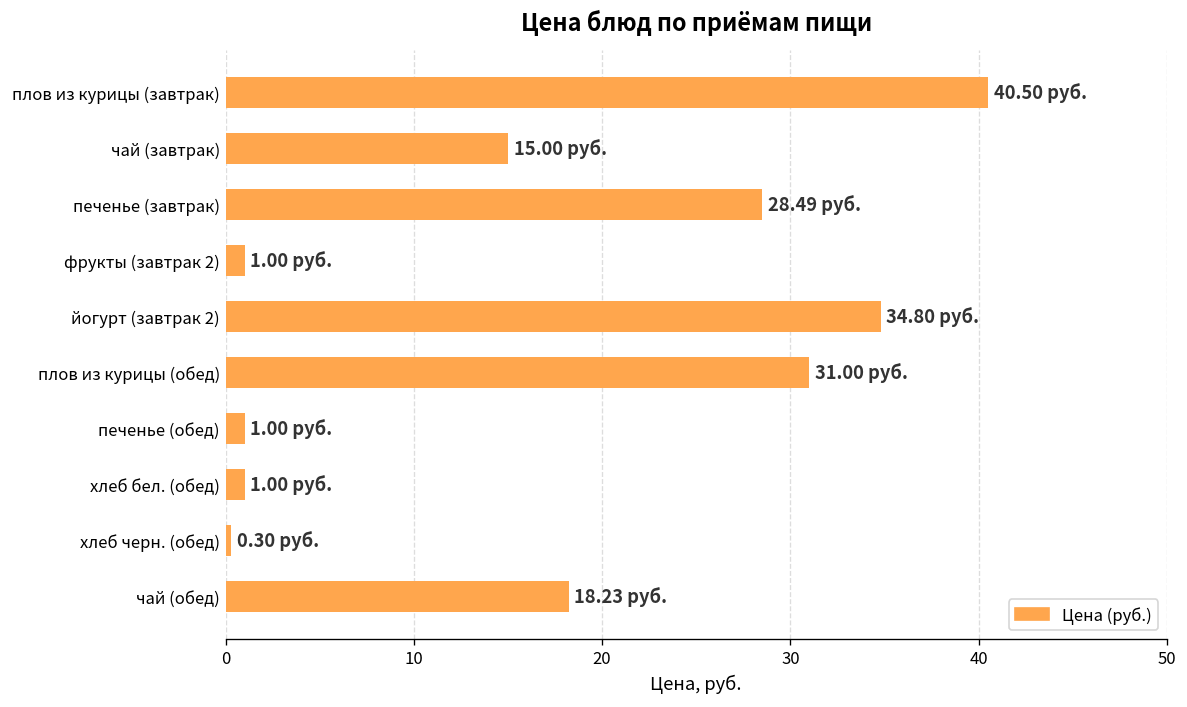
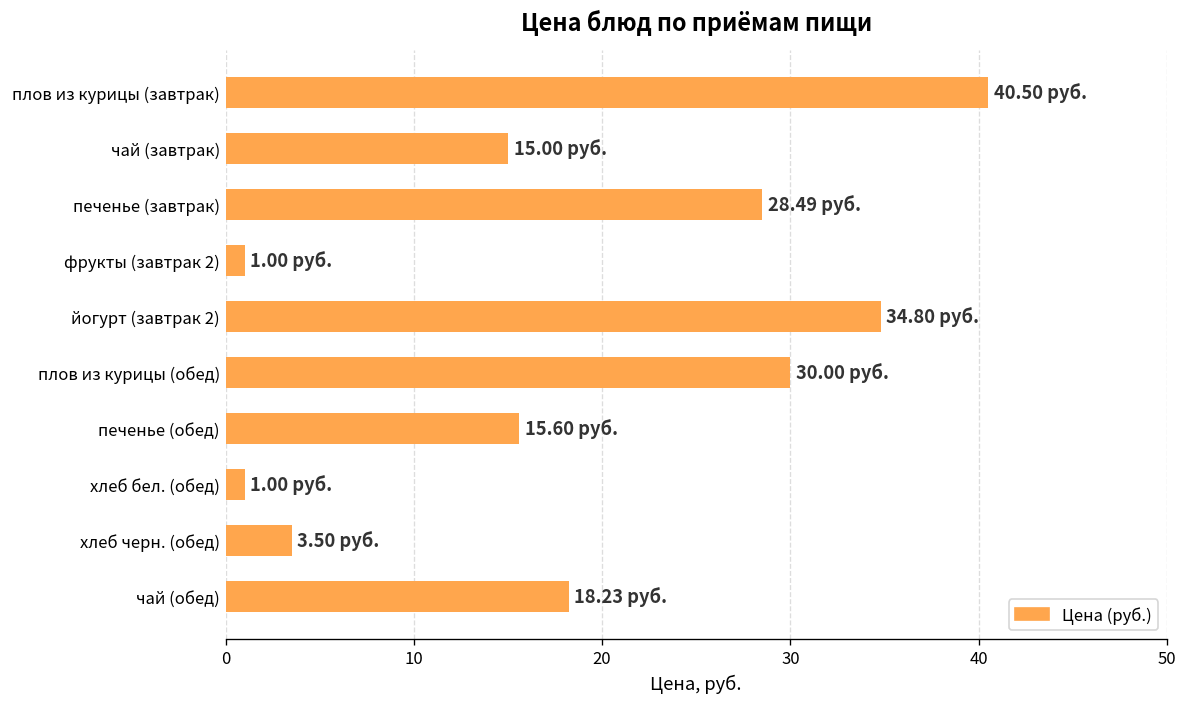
  {
    "плов из курицы (завтрак)": 40.50,
    "чай (завтрак)": 15.00,
    "печенье (завтрак)": 28.49,
    "фрукты (завтрак 2)": 1.00,
    "йогурт (завтрак 2)": 34.80,
-   "плов из курицы (обед)": 31.00,
-   "печенье (обед)": 1.00,
+   "плов из курицы (обед)": 30.00,
+   "печенье (обед)": 15.60,
    "хлеб бел. (обед)": 1.00,
-   "хлеб черн. (обед)": 0.30,
+   "хлеб черн. (обед)": 3.50,
    "чай (обед)": 18.23
  }
